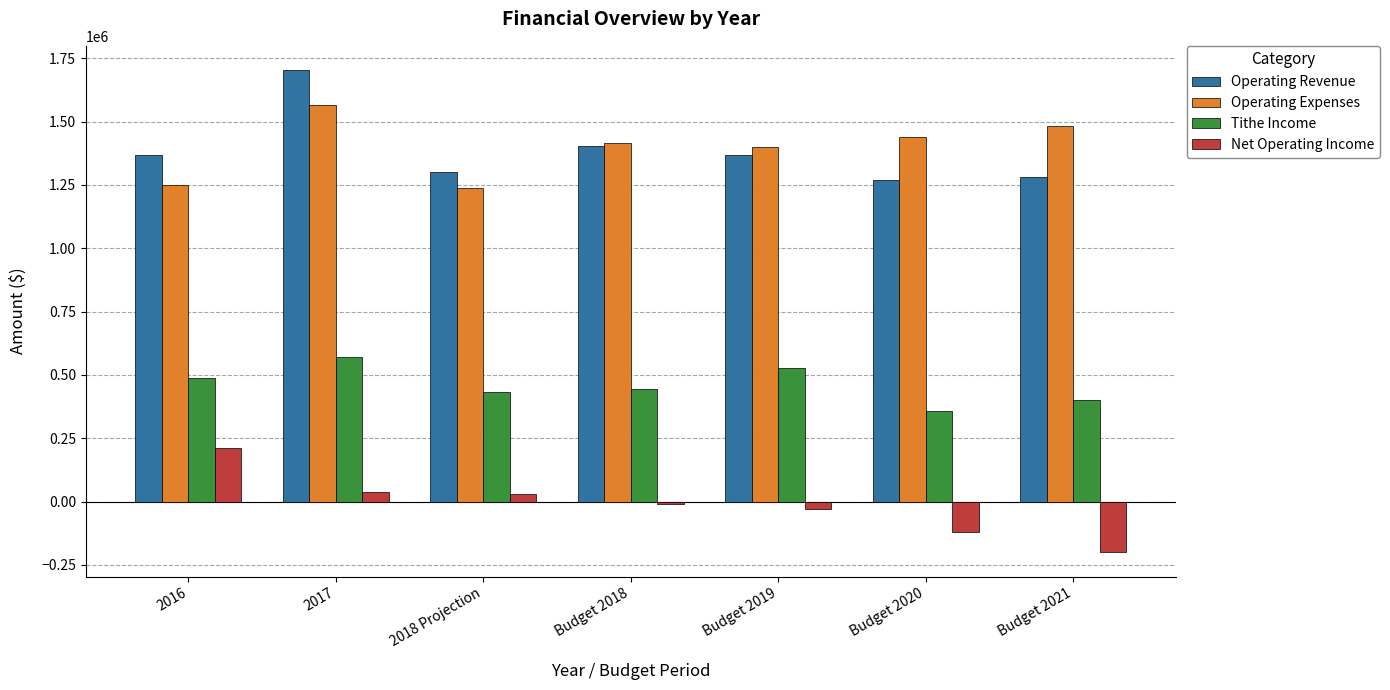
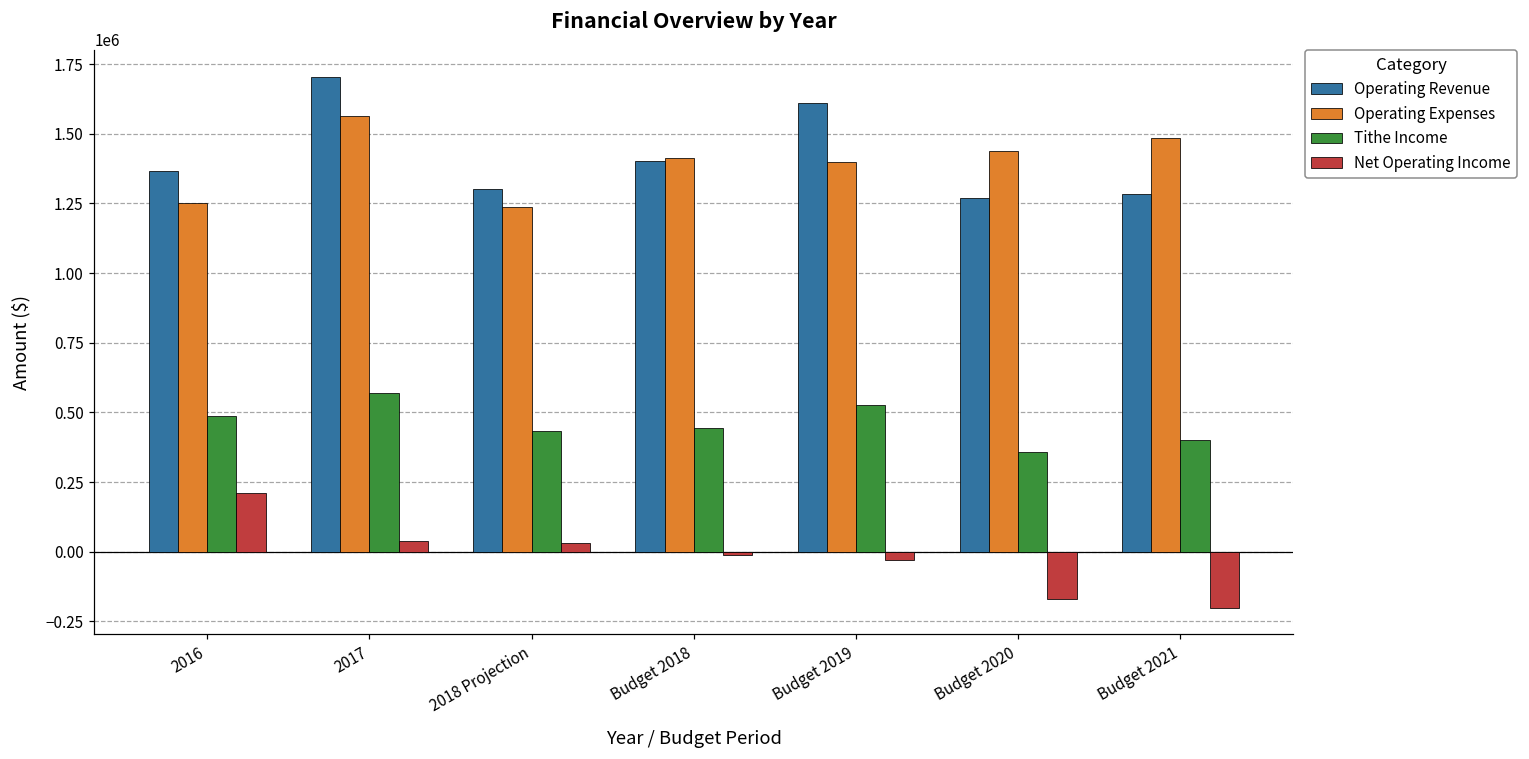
  {
    "Operating Revenue": {
      "2016": 1370000,
      "2017": 1700000,
      "2018 Projection": 1300000,
      "Budget 2018": 1400000,
-     "Budget 2019": 1370000,
+     "Budget 2019": 1610000,
      "Budget 2020": 1270000,
      "Budget 2021": 1280000
    },
    "Operating Expenses": {
      "2016": 1250000,
      "2017": 1560000,
      "2018 Projection": 1240000,
      "Budget 2018": 1410000,
      "Budget 2019": 1400000,
      "Budget 2020": 1440000,
      "Budget 2021": 1480000
    },
    "Tithe Income": {
      "2016": 490000,
      "2017": 570000,
      "2018 Projection": 430000,
      "Budget 2018": 440000,
      "Budget 2019": 530000,
      "Budget 2020": 360000,
      "Budget 2021": 400000
    },
    "Net Operating Income": {
      "2016": 210000,
      "2017": 40000,
      "2018 Projection": 30000,
      "Budget 2018": -10000,
      "Budget 2019": -30000,
-     "Budget 2020": -120000,
+     "Budget 2020": -170000,
      "Budget 2021": -200000
    }
  }
